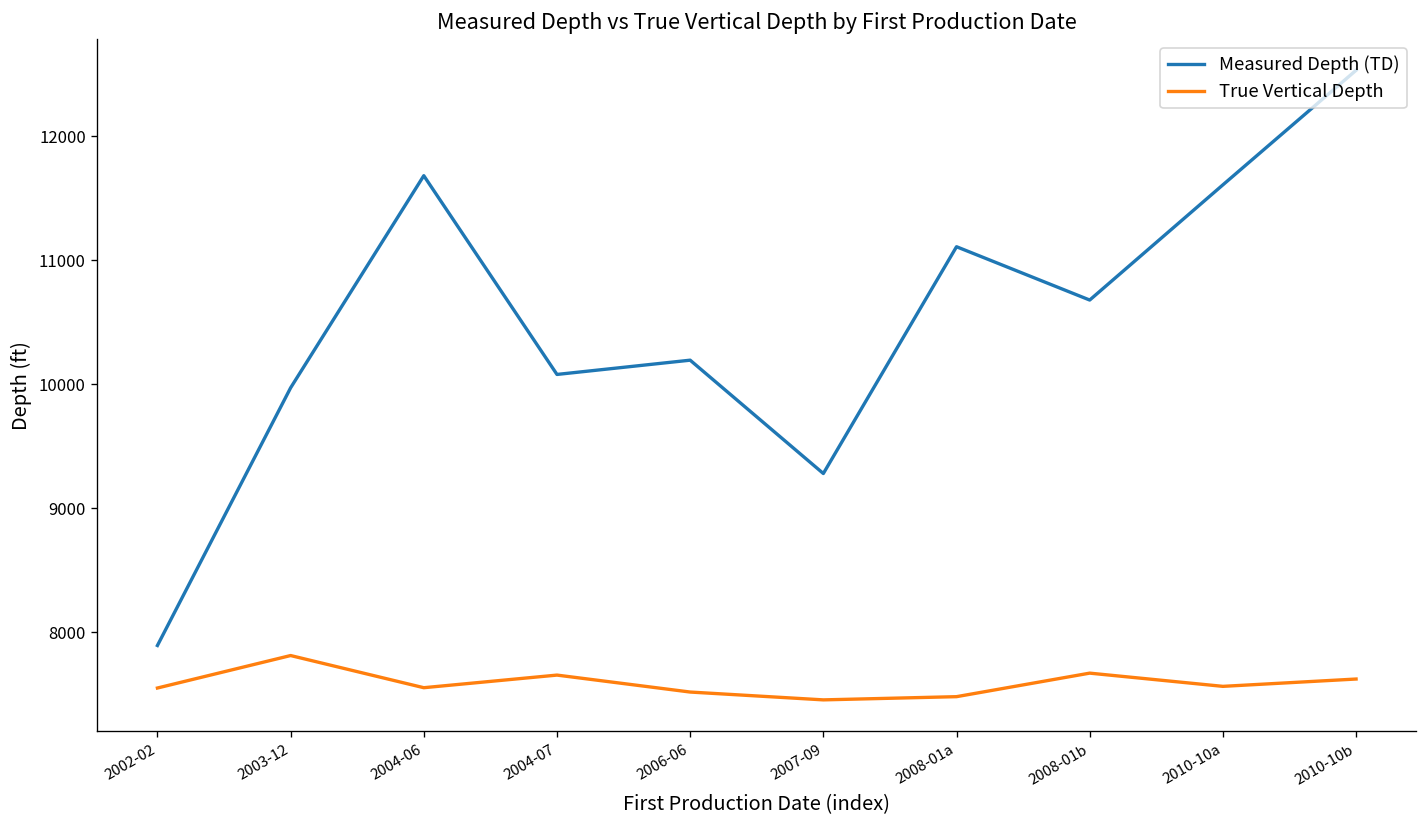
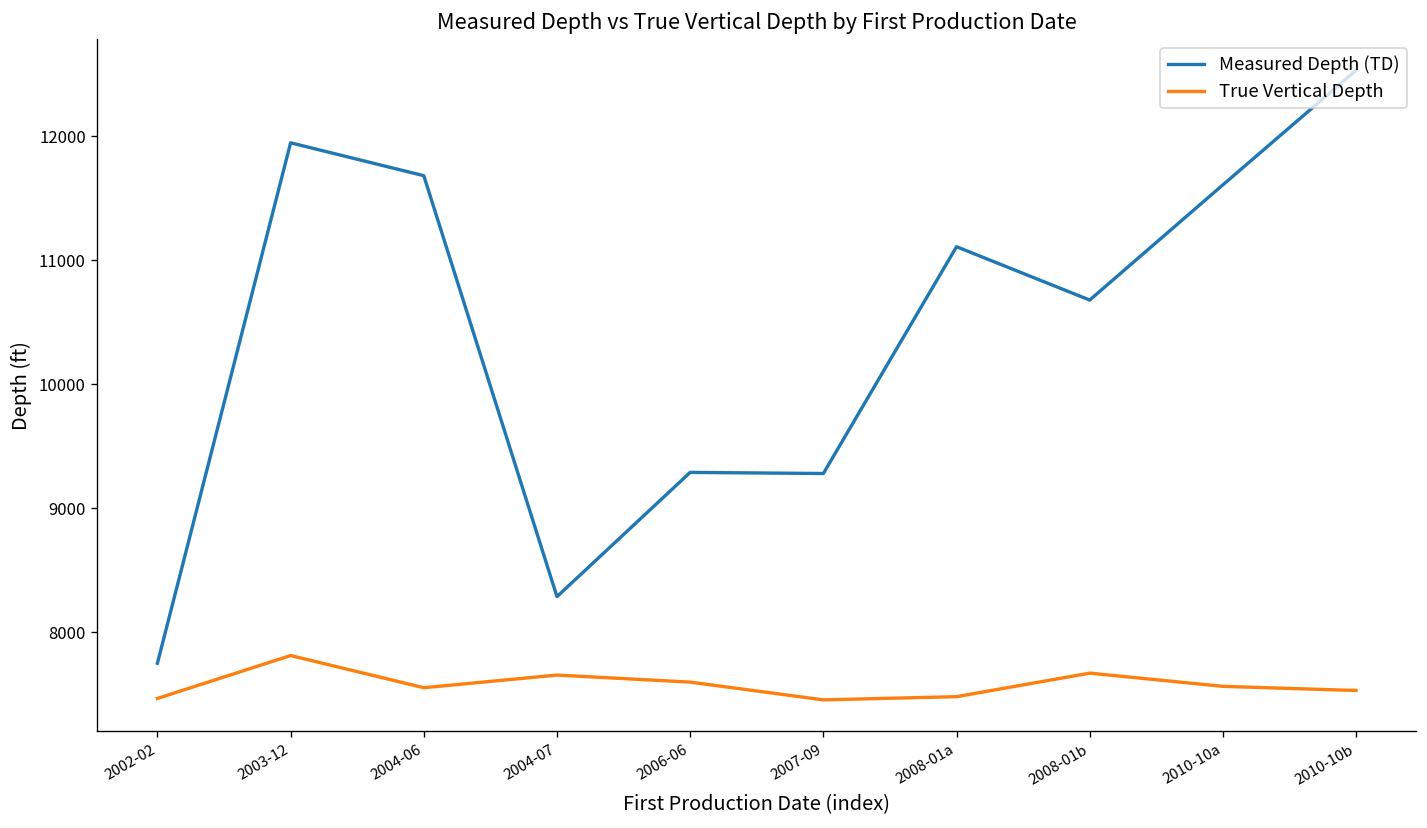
  {
    "Measured Depth (TD)": {
-     "2002-02": 7890,
-     "2003-12": 9970,
+     "2002-02": 7750,
+     "2003-12": 11950,
      "2004-06": 11680,
-     "2004-07": 10080,
-     "2006-06": 10200,
+     "2004-07": 8290,
+     "2006-06": 9290,
      "2007-09": 9280,
      "2008-01a": 11110,
      "2008-01b": 10680,
      "2010-10a": 11610
    },
    "True Vertical Depth": {
-     "2002-02": 7550,
+     "2002-02": 7470,
      "2003-12": 7810,
      "2004-06": 7550,
      "2004-07": 7660,
-     "2006-06": 7520,
+     "2006-06": 7600,
      "2007-09": 7460,
      "2008-01a": 7480,
      "2008-01b": 7670,
      "2010-10a": 7560,
-     "2010-10b": 7620
+     "2010-10b": 7530
    }
  }
